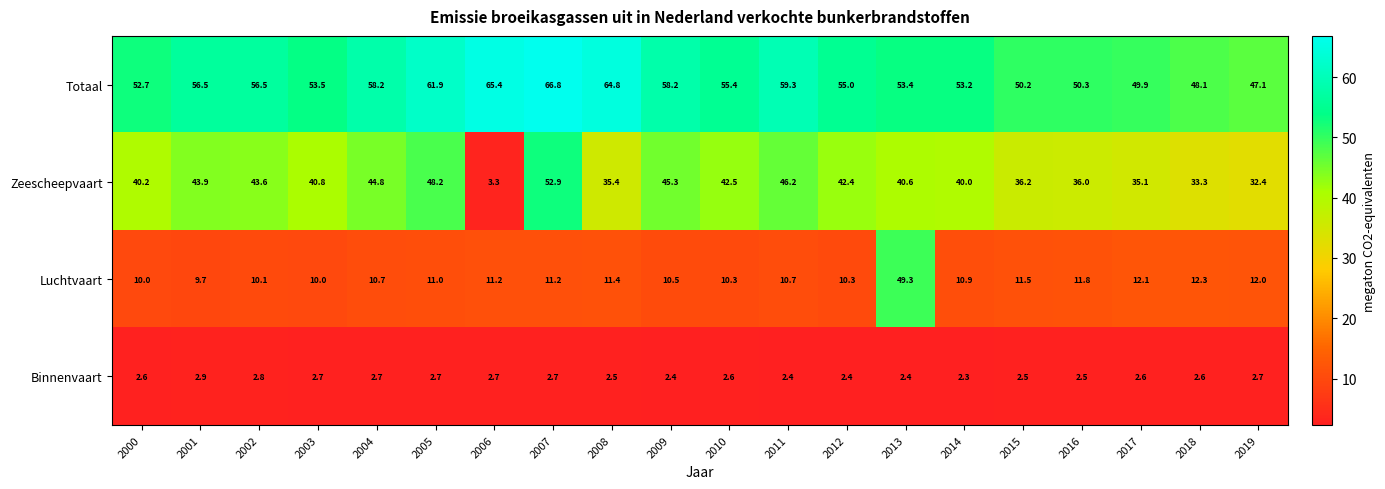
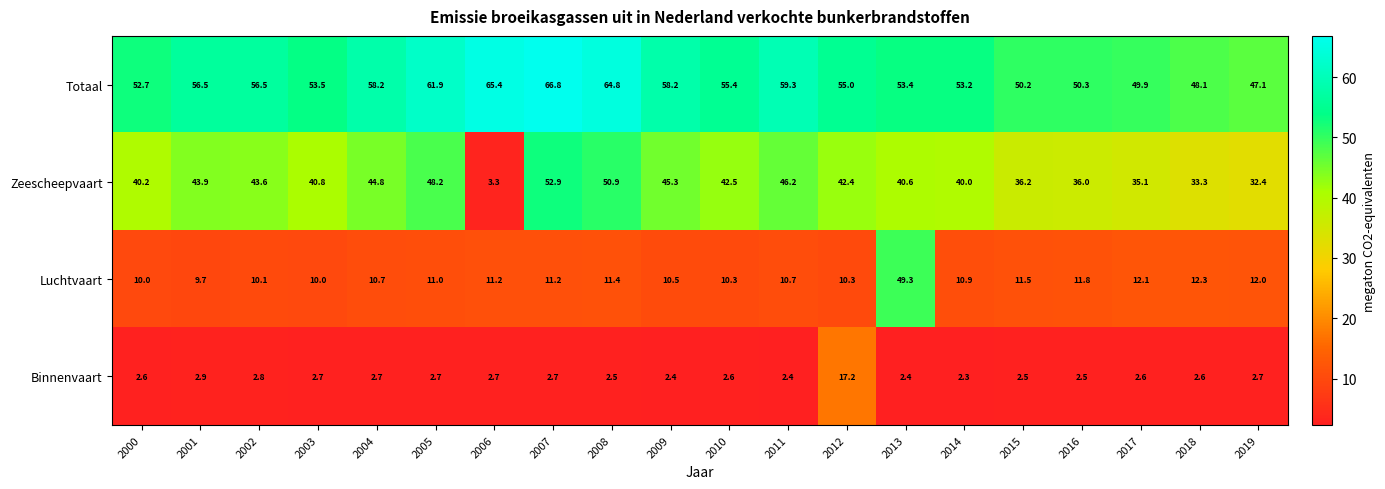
  {
    "Totaal": {
      "2000": 52.7,
      "2001": 56.5,
      "2002": 56.5,
      "2003": 53.5,
      "2004": 58.2,
      "2005": 61.9,
      "2006": 65.4,
      "2007": 66.8,
      "2008": 64.8,
      "2009": 58.2,
      "2010": 55.4,
      "2011": 59.3,
      "2012": 55.0,
      "2013": 53.4,
      "2014": 53.2,
      "2015": 50.2,
      "2016": 50.3,
      "2017": 49.9,
      "2018": 48.1,
      "2019": 47.1
    },
    "Zeescheepvaart": {
      "2000": 40.2,
      "2001": 43.9,
      "2002": 43.6,
      "2003": 40.8,
      "2004": 44.8,
      "2005": 48.2,
      "2006": 3.3,
      "2007": 52.9,
-     "2008": 35.4,
+     "2008": 50.9,
      "2009": 45.3,
      "2010": 42.5,
      "2011": 46.2,
      "2012": 42.4,
      "2013": 40.6,
      "2014": 40.0,
      "2015": 36.2,
      "2016": 36.0,
      "2017": 35.1,
      "2018": 33.3,
      "2019": 32.4
    },
    "Luchtvaart": {
      "2000": 10.0,
      "2001": 9.7,
      "2002": 10.1,
      "2003": 10.0,
      "2004": 10.7,
      "2005": 11.0,
      "2006": 11.2,
      "2007": 11.2,
      "2008": 11.4,
      "2009": 10.5,
      "2010": 10.3,
      "2011": 10.7,
      "2012": 10.3,
      "2013": 49.3,
      "2014": 10.9,
      "2015": 11.5,
      "2016": 11.8,
      "2017": 12.1,
      "2018": 12.3,
      "2019": 12.0
    },
    "Binnenvaart": {
      "2000": 2.6,
      "2001": 2.9,
      "2002": 2.8,
      "2003": 2.7,
      "2004": 2.7,
      "2005": 2.7,
      "2006": 2.7,
      "2007": 2.7,
      "2008": 2.5,
      "2009": 2.4,
      "2010": 2.6,
      "2011": 2.4,
-     "2012": 2.4,
+     "2012": 17.2,
      "2013": 2.4,
      "2014": 2.3,
      "2015": 2.5,
      "2016": 2.5,
      "2017": 2.6,
      "2018": 2.6,
      "2019": 2.7
    }
  }
